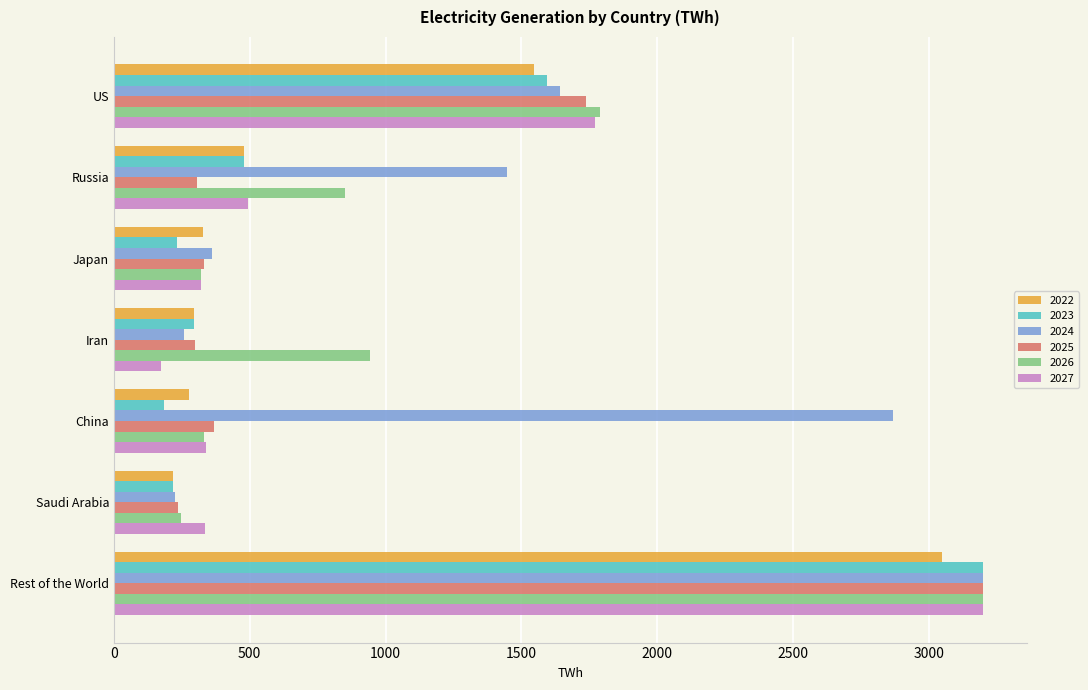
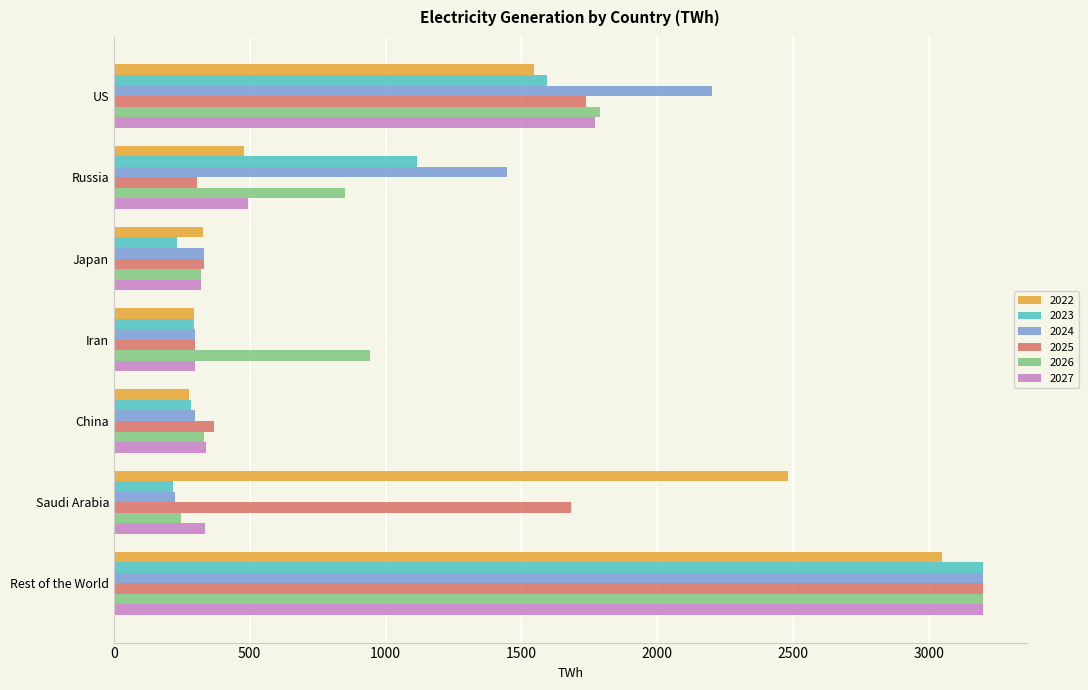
  {
    "2022": {
      "US": 1540,
      "Russia": 480,
      "Japan": 330,
      "Iran": 290,
      "China": 280,
-     "Saudi Arabia": 220,
+     "Saudi Arabia": 2480,
      "Rest of the World": 3050
    },
    "2023": {
      "US": 1590,
-     "Russia": 480,
+     "Russia": 1120,
      "Japan": 230,
      "Iran": 290,
-     "China": 180,
+     "China": 290,
      "Saudi Arabia": 220,
      "Rest of the World": 3200
    },
    "2024": {
-     "US": 1640,
+     "US": 2200,
      "Russia": 1450,
-     "Japan": 360,
-     "Iran": 260,
-     "China": 2870,
+     "Japan": 330,
+     "Iran": 300,
+     "China": 300,
      "Saudi Arabia": 230,
      "Rest of the World": 3200
    },
    "2025": {
      "US": 1740,
      "Russia": 300,
      "Japan": 330,
      "Iran": 300,
      "China": 370,
-     "Saudi Arabia": 240,
+     "Saudi Arabia": 1680,
      "Rest of the World": 3200
    },
    "2026": {
      "US": 1790,
      "Russia": 850,
      "Japan": 320,
      "Iran": 940,
      "China": 330,
      "Saudi Arabia": 250,
      "Rest of the World": 3200
    },
    "2027": {
      "US": 1770,
      "Russia": 500,
      "Japan": 320,
-     "Iran": 170,
+     "Iran": 300,
      "China": 340,
      "Saudi Arabia": 340,
      "Rest of the World": 3200
    }
  }
